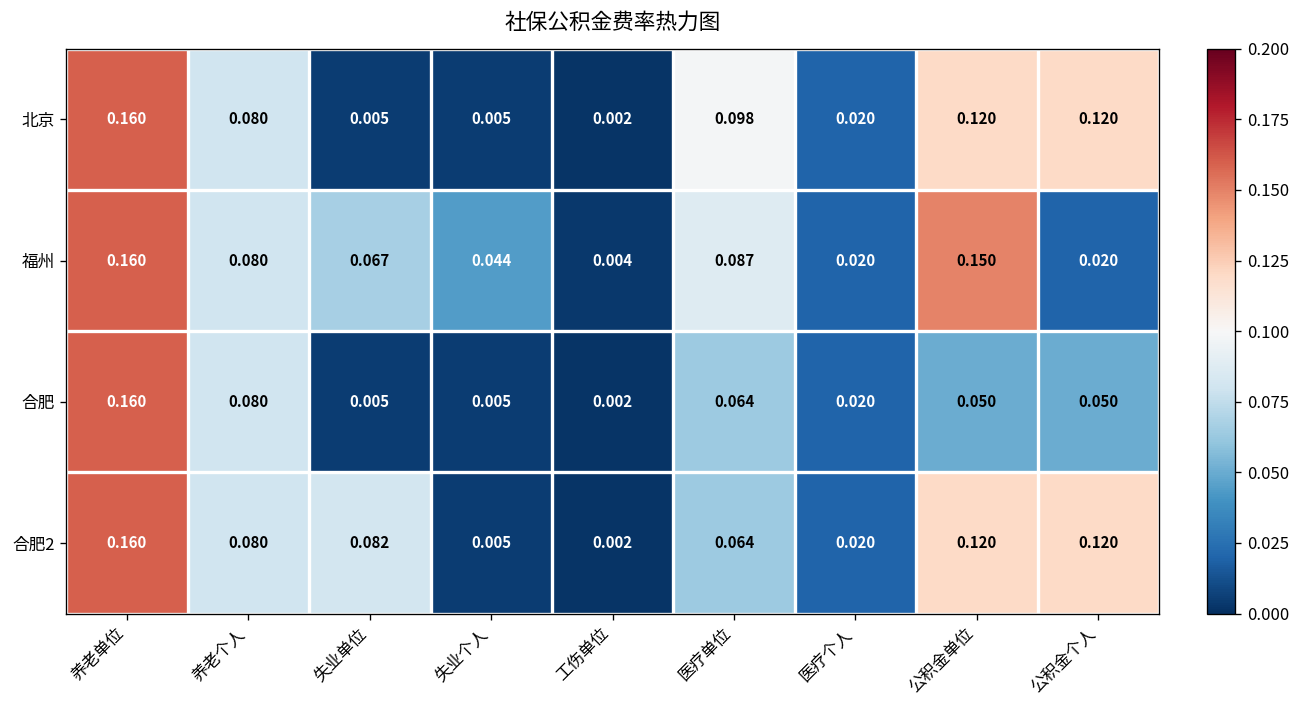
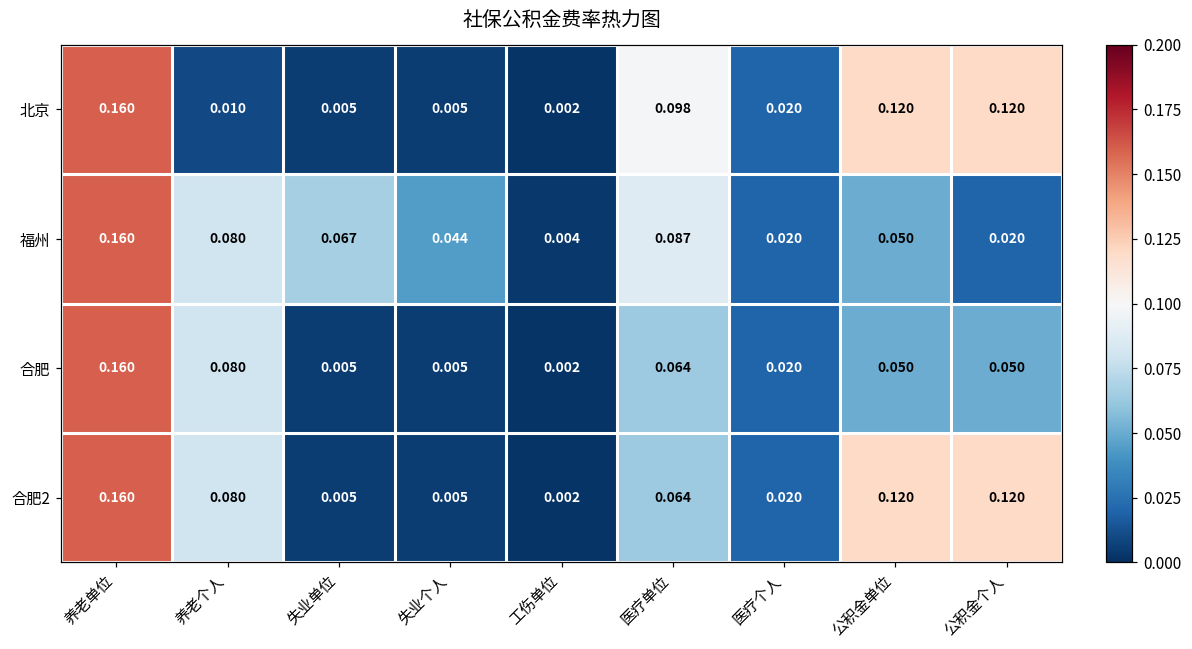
  {
    "北京": {
      "养老单位": 0.160,
-     "养老个人": 0.080,
+     "养老个人": 0.010,
      "失业单位": 0.005,
      "失业个人": 0.005,
      "工伤单位": 0.002,
      "医疗单位": 0.098,
      "医疗个人": 0.020,
      "公积金单位": 0.120,
      "公积金个人": 0.120
    },
    "福州": {
      "养老单位": 0.160,
      "养老个人": 0.080,
      "失业单位": 0.067,
      "失业个人": 0.044,
      "工伤单位": 0.004,
      "医疗单位": 0.087,
      "医疗个人": 0.020,
-     "公积金单位": 0.150,
+     "公积金单位": 0.050,
      "公积金个人": 0.020
    },
    "合肥": {
      "养老单位": 0.160,
      "养老个人": 0.080,
      "失业单位": 0.005,
      "失业个人": 0.005,
      "工伤单位": 0.002,
      "医疗单位": 0.064,
      "医疗个人": 0.020,
      "公积金单位": 0.050,
      "公积金个人": 0.050
    },
    "合肥2": {
      "养老单位": 0.160,
      "养老个人": 0.080,
-     "失业单位": 0.082,
+     "失业单位": 0.005,
      "失业个人": 0.005,
      "工伤单位": 0.002,
      "医疗单位": 0.064,
      "医疗个人": 0.020,
      "公积金单位": 0.120,
      "公积金个人": 0.120
    }
  }
